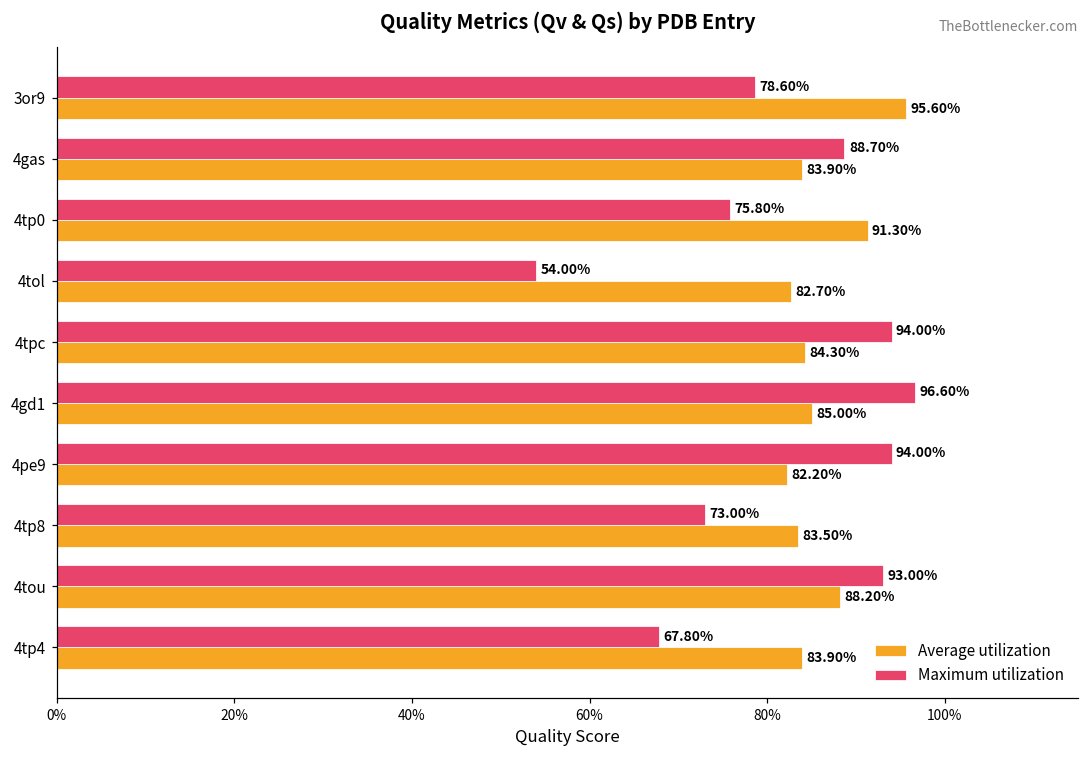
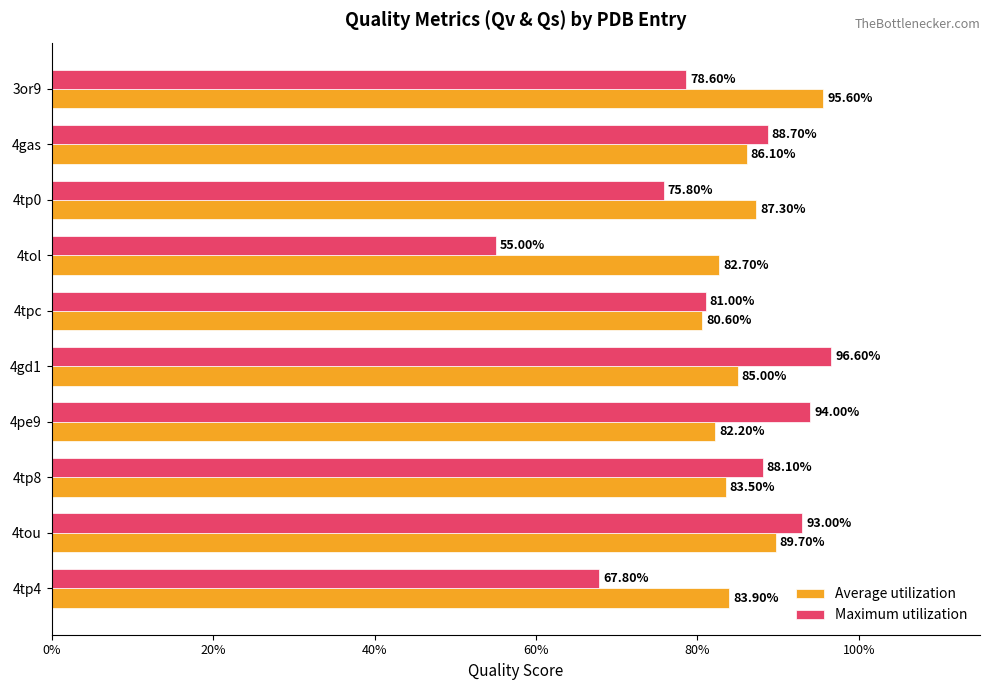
  {
    "Average utilization": {
      "3or9": "95.60%",
-     "4gas": "83.90%",
-     "4tp0": "91.30%",
+     "4gas": "86.10%",
+     "4tp0": "87.30%",
      "4tol": "82.70%",
-     "4tpc": "84.30%",
+     "4tpc": "80.60%",
      "4gd1": "85.00%",
      "4pe9": "82.20%",
      "4tp8": "83.50%",
-     "4tou": "88.20%",
+     "4tou": "89.70%",
      "4tp4": "83.90%"
    },
    "Maximum utilization": {
      "3or9": "78.60%",
      "4gas": "88.70%",
      "4tp0": "75.80%",
-     "4tol": "54.00%",
-     "4tpc": "94.00%",
+     "4tol": "55.00%",
+     "4tpc": "81.00%",
      "4gd1": "96.60%",
      "4pe9": "94.00%",
-     "4tp8": "73.00%",
+     "4tp8": "88.10%",
      "4tou": "93.00%",
      "4tp4": "67.80%"
    }
  }
